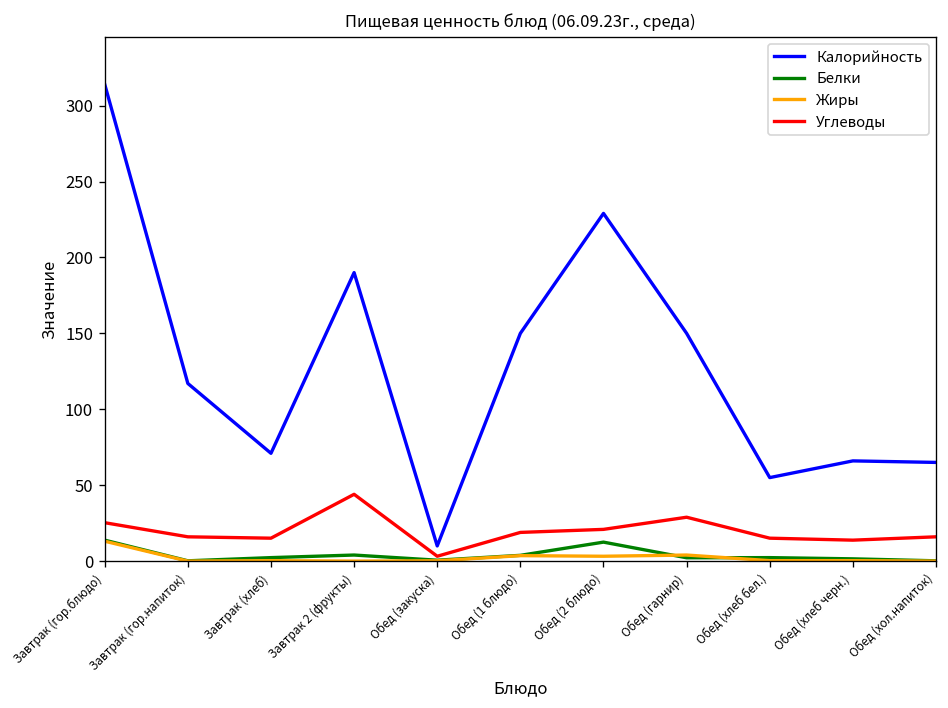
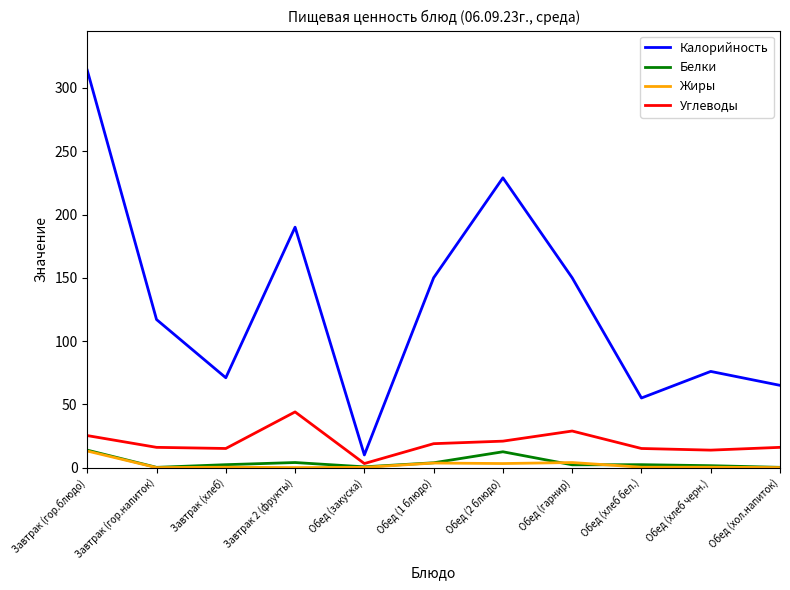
  {
    "Калорийность": {
      "Завтрак (гор.блюдо)": 314,
      "Завтрак (гор.напиток)": 117,
      "Завтрак (хлеб)": 71,
      "Завтрак 2 (фрукты)": 190,
      "Обед (закуска)": 10,
      "Обед (1 блюдо)": 150,
      "Обед (2 блюдо)": 229,
      "Обед (гарнир)": 150,
      "Обед (хлеб бел.)": 55,
-     "Обед (хлеб черн.)": 66,
+     "Обед (хлеб черн.)": 76,
      "Обед (хол.напиток)": 65
    },
    "Белки": {
      "Завтрак 2 (фрукты)": 4,
      "Обед (2 блюдо)": 13
    },
    "Жиры": {
      "Завтрак 2 (фрукты)": 0,
      "Обед (2 блюдо)": 3
    },
    "Углеводы": {
      "Завтрак (гор.блюдо)": 25,
      "Завтрак (гор.напиток)": 16,
      "Завтрак (хлеб)": 15,
      "Завтрак 2 (фрукты)": 44,
      "Обед (закуска)": 3,
      "Обед (1 блюдо)": 19,
      "Обед (2 блюдо)": 21,
      "Обед (гарнир)": 29,
      "Обед (хлеб бел.)": 15,
      "Обед (хлеб черн.)": 14,
      "Обед (хол.напиток)": 16
    }
  }
